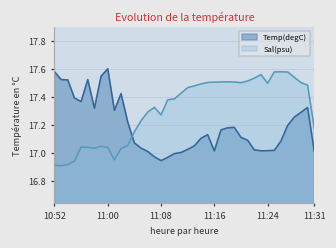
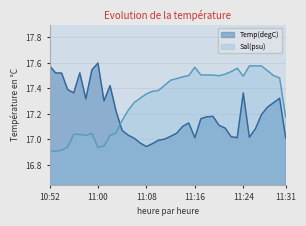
  {
    "Temp(degC)": {
      "10:52": 17.58,
      "11:00": 17.60,
      "11:08": 16.94,
      "11:16": 17.01,
-     "11:24": 17.02,
+     "11:24": 17.37,
      "11:31": 17.01
    },
    "Sal(psu)": {
      "10:52": 16.91,
-     "11:00": 17.04,
-     "11:08": 17.27,
-     "11:16": 17.50,
+     "11:00": 16.94,
+     "11:08": 17.36,
+     "11:16": 17.57,
      "11:24": 17.50,
      "11:31": 17.18
    }
  }
